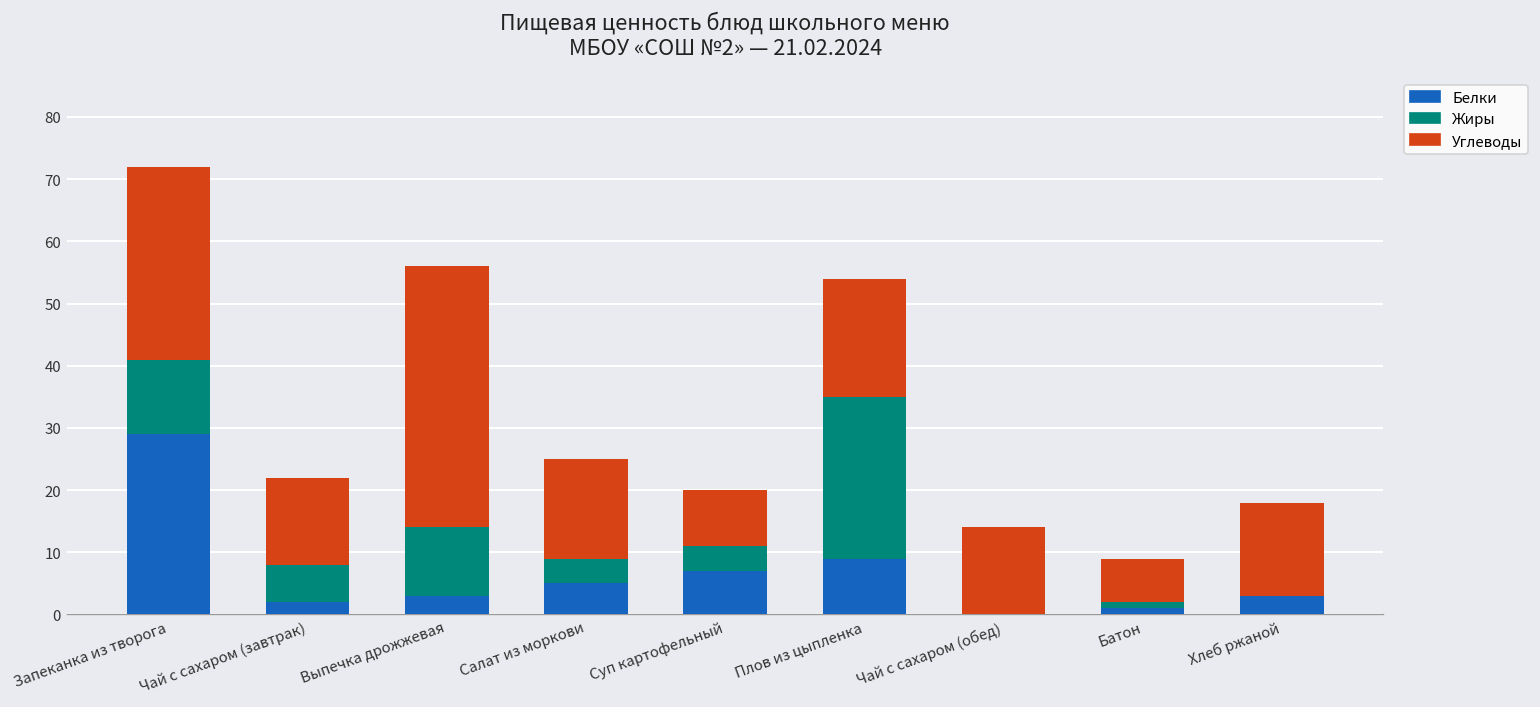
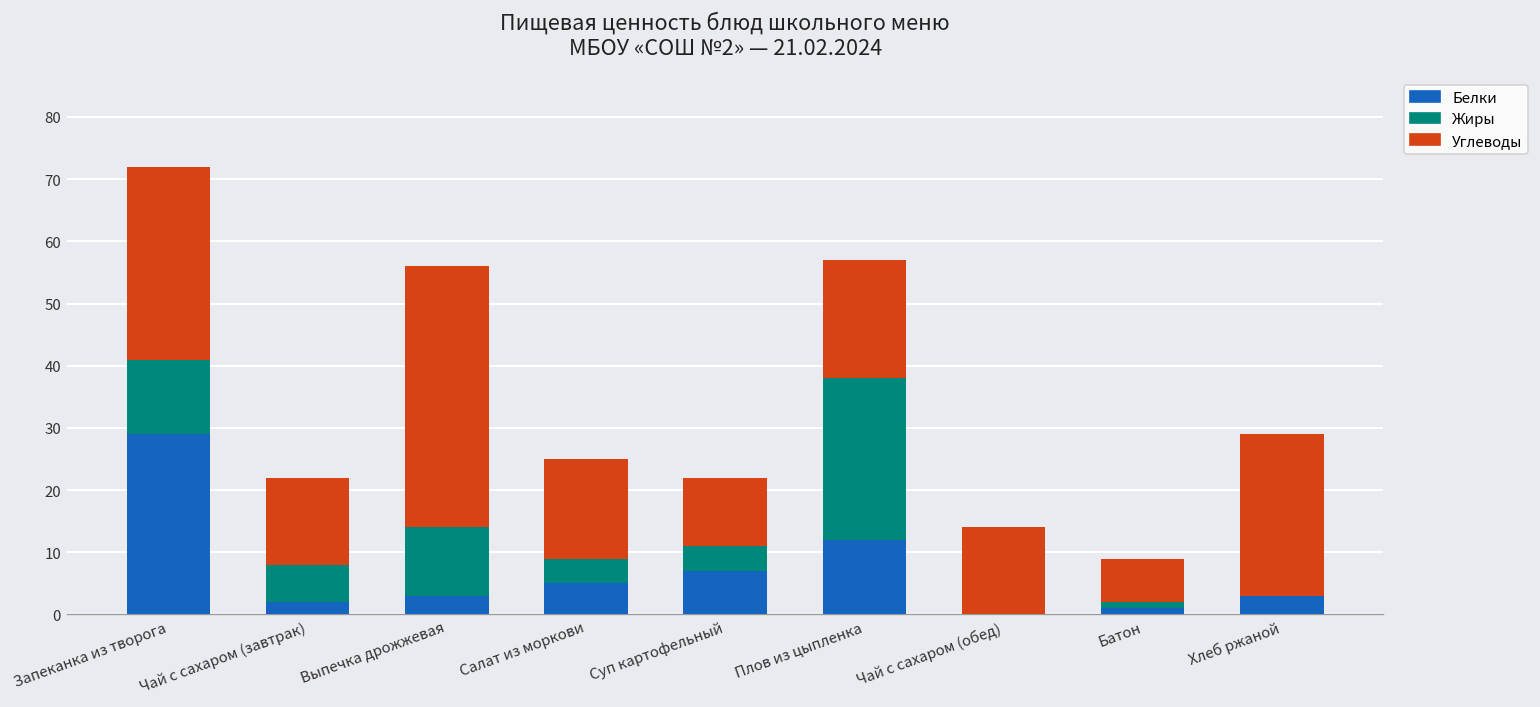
  {
    "Белки": {
      "Запеканка из творога": 29,
      "Чай с сахаром (завтрак)": 2,
      "Выпечка дрожжевая": 3,
      "Салат из моркови": 5,
      "Суп картофельный": 7,
-     "Плов из цыпленка": 9,
+     "Плов из цыпленка": 12,
      "Чай с сахаром (обед)": 0,
      "Батон": 1,
      "Хлеб ржаной": 3
    },
    "Жиры": {
      "Запеканка из творога": 12,
      "Чай с сахаром (завтрак)": 6,
      "Выпечка дрожжевая": 11,
      "Салат из моркови": 4,
      "Суп картофельный": 4,
      "Плов из цыпленка": 26,
      "Чай с сахаром (обед)": 0,
      "Батон": 1,
      "Хлеб ржаной": 0
    },
    "Углеводы": {
      "Запеканка из творога": 31,
      "Чай с сахаром (завтрак)": 14,
      "Выпечка дрожжевая": 42,
      "Салат из моркови": 16,
-     "Суп картофельный": 9,
+     "Суп картофельный": 11,
      "Плов из цыпленка": 19,
      "Чай с сахаром (обед)": 14,
      "Батон": 7,
-     "Хлеб ржаной": 15
+     "Хлеб ржаной": 26
    }
  }
